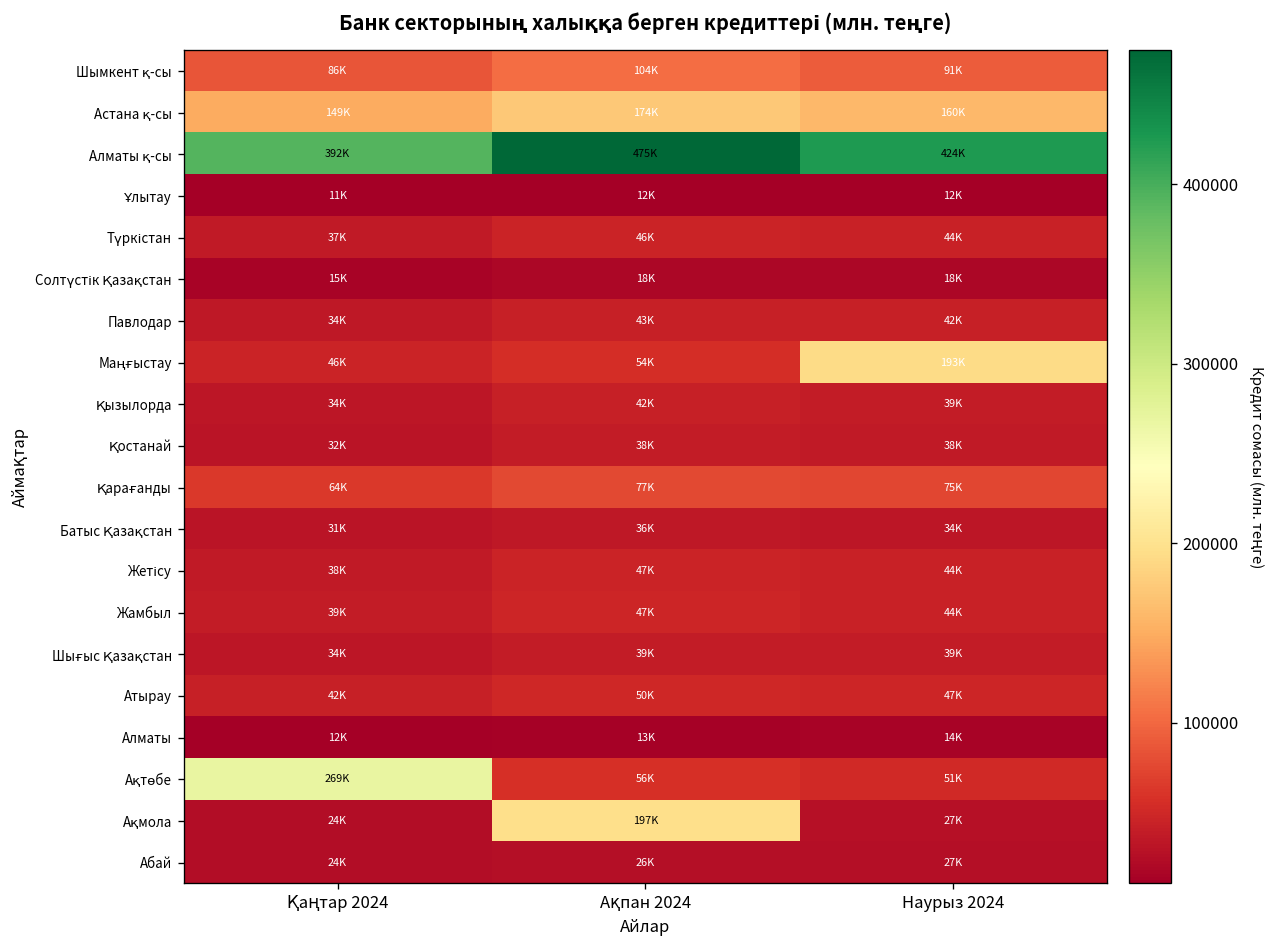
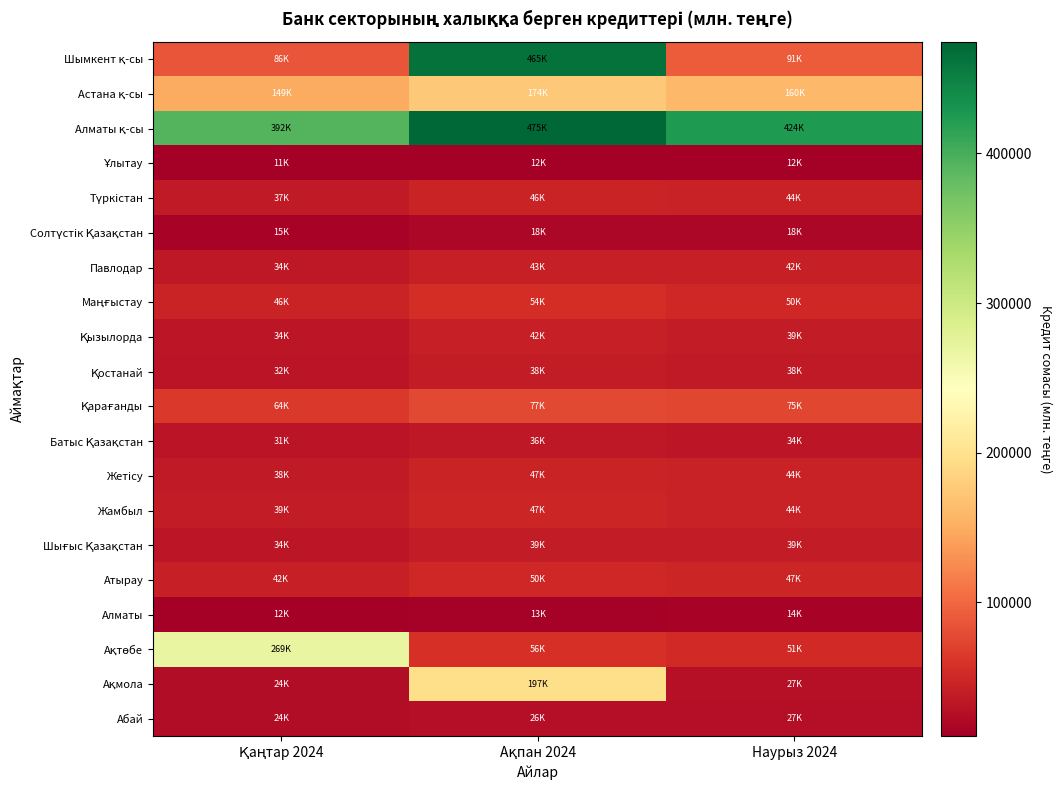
  {
    "Шымкент қ-сы": {
      "Қаңтар 2024": "86K",
-     "Ақпан 2024": "104K",
+     "Ақпан 2024": "465K",
      "Наурыз 2024": "91K"
    },
    "Астана қ-сы": {
      "Қаңтар 2024": "149K",
      "Ақпан 2024": "174K",
      "Наурыз 2024": "160K"
    },
    "Алматы қ-сы": {
      "Қаңтар 2024": "392K",
      "Ақпан 2024": "475K",
      "Наурыз 2024": "424K"
    },
    "Ұлытау": {
      "Қаңтар 2024": "11K",
      "Ақпан 2024": "12K",
      "Наурыз 2024": "12K"
    },
    "Түркістан": {
      "Қаңтар 2024": "37K",
      "Ақпан 2024": "46K",
      "Наурыз 2024": "44K"
    },
    "Солтүстік Қазақстан": {
      "Қаңтар 2024": "15K",
      "Ақпан 2024": "18K",
      "Наурыз 2024": "18K"
    },
    "Павлодар": {
      "Қаңтар 2024": "34K",
      "Ақпан 2024": "43K",
      "Наурыз 2024": "42K"
    },
    "Маңғыстау": {
      "Қаңтар 2024": "46K",
      "Ақпан 2024": "54K",
-     "Наурыз 2024": "193K"
+     "Наурыз 2024": "50K"
    },
    "Қызылорда": {
      "Қаңтар 2024": "34K",
      "Ақпан 2024": "42K",
      "Наурыз 2024": "39K"
    },
    "Қостанай": {
      "Қаңтар 2024": "32K",
      "Ақпан 2024": "38K",
      "Наурыз 2024": "38K"
    },
    "Қарағанды": {
      "Қаңтар 2024": "64K",
      "Ақпан 2024": "77K",
      "Наурыз 2024": "75K"
    },
    "Батыс Қазақстан": {
      "Қаңтар 2024": "31K",
      "Ақпан 2024": "36K",
      "Наурыз 2024": "34K"
    },
    "Жетісу": {
      "Қаңтар 2024": "38K",
      "Ақпан 2024": "47K",
      "Наурыз 2024": "44K"
    },
    "Жамбыл": {
      "Қаңтар 2024": "39K",
      "Ақпан 2024": "47K",
      "Наурыз 2024": "44K"
    },
    "Шығыс Қазақстан": {
      "Қаңтар 2024": "34K",
      "Ақпан 2024": "39K",
      "Наурыз 2024": "39K"
    },
    "Атырау": {
      "Қаңтар 2024": "42K",
      "Ақпан 2024": "50K",
      "Наурыз 2024": "47K"
    },
    "Алматы": {
      "Қаңтар 2024": "12K",
      "Ақпан 2024": "13K",
      "Наурыз 2024": "14K"
    },
    "Ақтөбе": {
      "Қаңтар 2024": "269K",
      "Ақпан 2024": "56K",
      "Наурыз 2024": "51K"
    },
    "Ақмола": {
      "Қаңтар 2024": "24K",
      "Ақпан 2024": "197K",
      "Наурыз 2024": "27K"
    },
    "Абай": {
      "Қаңтар 2024": "24K",
      "Ақпан 2024": "26K",
      "Наурыз 2024": "27K"
    }
  }
